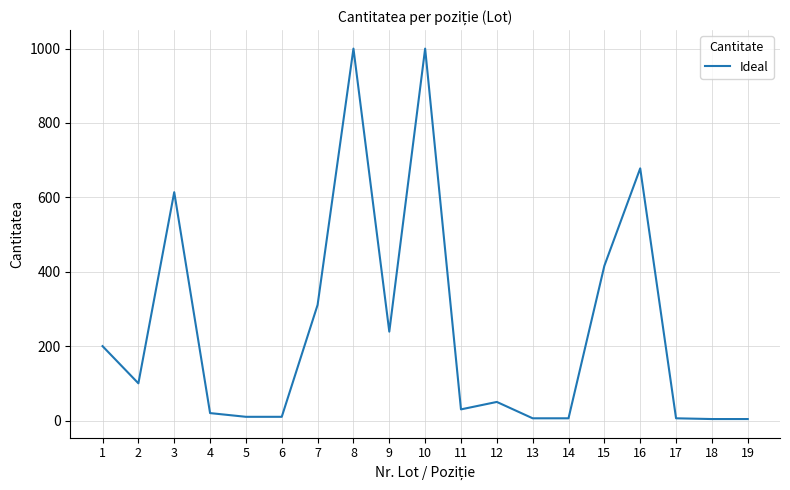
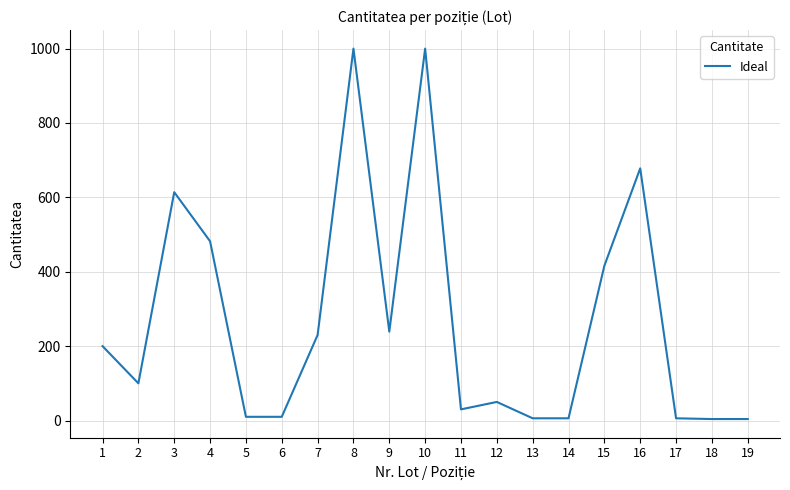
  {
    "1": 200,
    "2": 100,
    "3": 610,
-   "4": 20,
+   "4": 480,
    "5": 10,
    "6": 10,
-   "7": 310,
+   "7": 230,
    "8": 1000,
    "9": 240,
    "10": 1000,
    "11": 30,
    "12": 50,
    "13": 10,
    "14": 10,
    "15": 420,
    "16": 680,
    "17": 10,
    "18": 0,
    "19": 0
  }
